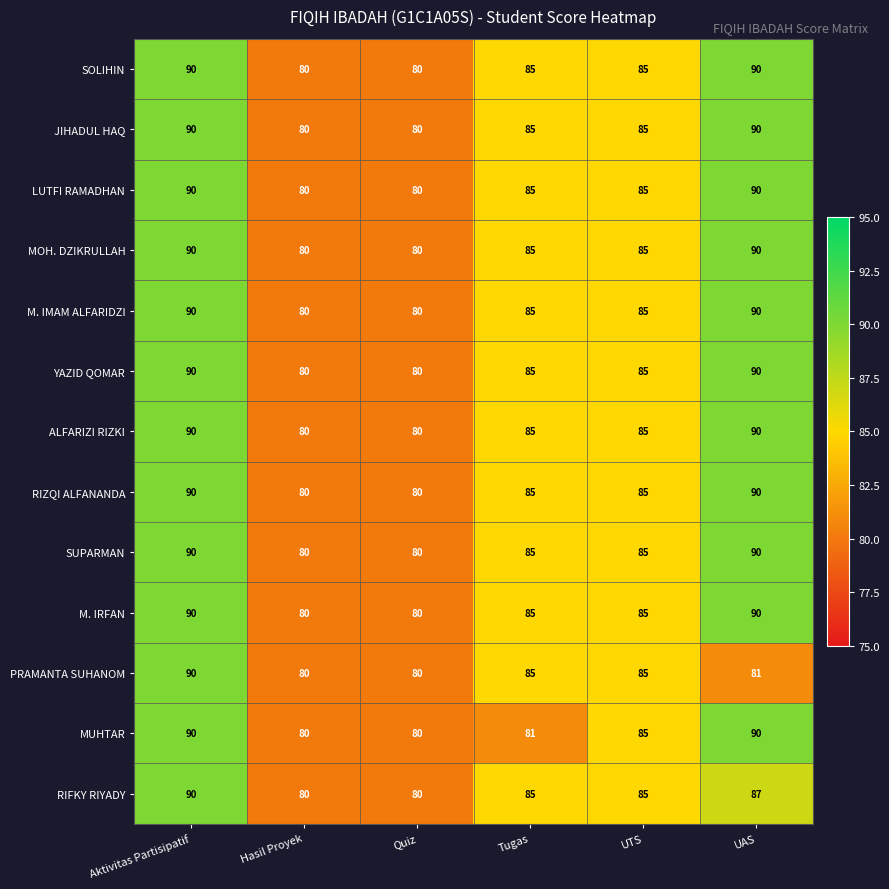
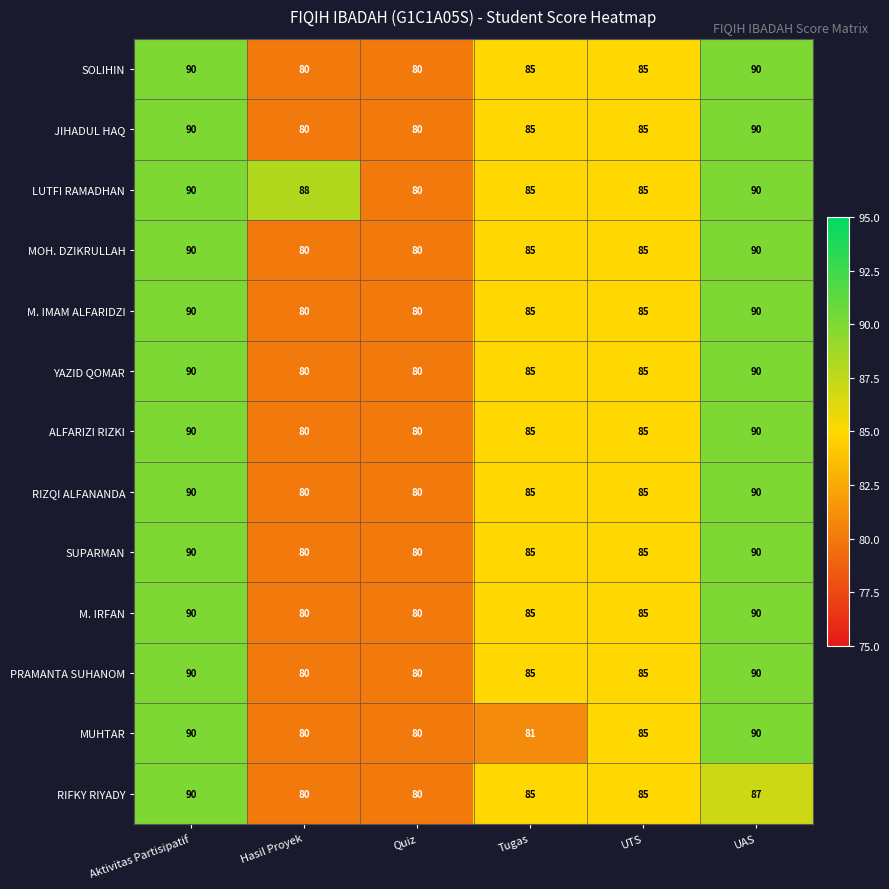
  {
    "SOLIHIN": {
      "Aktivitas Partisipatif": 90,
      "Hasil Proyek": 80,
      "Quiz": 80,
      "Tugas": 85,
      "UTS": 85,
      "UAS": 90
    },
    "JIHADUL HAQ": {
      "Aktivitas Partisipatif": 90,
      "Hasil Proyek": 80,
      "Quiz": 80,
      "Tugas": 85,
      "UTS": 85,
      "UAS": 90
    },
    "LUTFI RAMADHAN": {
      "Aktivitas Partisipatif": 90,
-     "Hasil Proyek": 80,
+     "Hasil Proyek": 88,
      "Quiz": 80,
      "Tugas": 85,
      "UTS": 85,
      "UAS": 90
    },
    "MOH. DZIKRULLAH": {
      "Aktivitas Partisipatif": 90,
      "Hasil Proyek": 80,
      "Quiz": 80,
      "Tugas": 85,
      "UTS": 85,
      "UAS": 90
    },
    "M. IMAM ALFARIDZI": {
      "Aktivitas Partisipatif": 90,
      "Hasil Proyek": 80,
      "Quiz": 80,
      "Tugas": 85,
      "UTS": 85,
      "UAS": 90
    },
    "YAZID QOMAR": {
      "Aktivitas Partisipatif": 90,
      "Hasil Proyek": 80,
      "Quiz": 80,
      "Tugas": 85,
      "UTS": 85,
      "UAS": 90
    },
    "ALFARIZI RIZKI": {
      "Aktivitas Partisipatif": 90,
      "Hasil Proyek": 80,
      "Quiz": 80,
      "Tugas": 85,
      "UTS": 85,
      "UAS": 90
    },
    "RIZQI ALFANANDA": {
      "Aktivitas Partisipatif": 90,
      "Hasil Proyek": 80,
      "Quiz": 80,
      "Tugas": 85,
      "UTS": 85,
      "UAS": 90
    },
    "SUPARMAN": {
      "Aktivitas Partisipatif": 90,
      "Hasil Proyek": 80,
      "Quiz": 80,
      "Tugas": 85,
      "UTS": 85,
      "UAS": 90
    },
    "M. IRFAN": {
      "Aktivitas Partisipatif": 90,
      "Hasil Proyek": 80,
      "Quiz": 80,
      "Tugas": 85,
      "UTS": 85,
      "UAS": 90
    },
    "PRAMANTA SUHANOM": {
      "Aktivitas Partisipatif": 90,
      "Hasil Proyek": 80,
      "Quiz": 80,
      "Tugas": 85,
      "UTS": 85,
-     "UAS": 81
+     "UAS": 90
    },
    "MUHTAR": {
      "Aktivitas Partisipatif": 90,
      "Hasil Proyek": 80,
      "Quiz": 80,
      "Tugas": 81,
      "UTS": 85,
      "UAS": 90
    },
    "RIFKY RIYADY": {
      "Aktivitas Partisipatif": 90,
      "Hasil Proyek": 80,
      "Quiz": 80,
      "Tugas": 85,
      "UTS": 85,
      "UAS": 87
    }
  }
